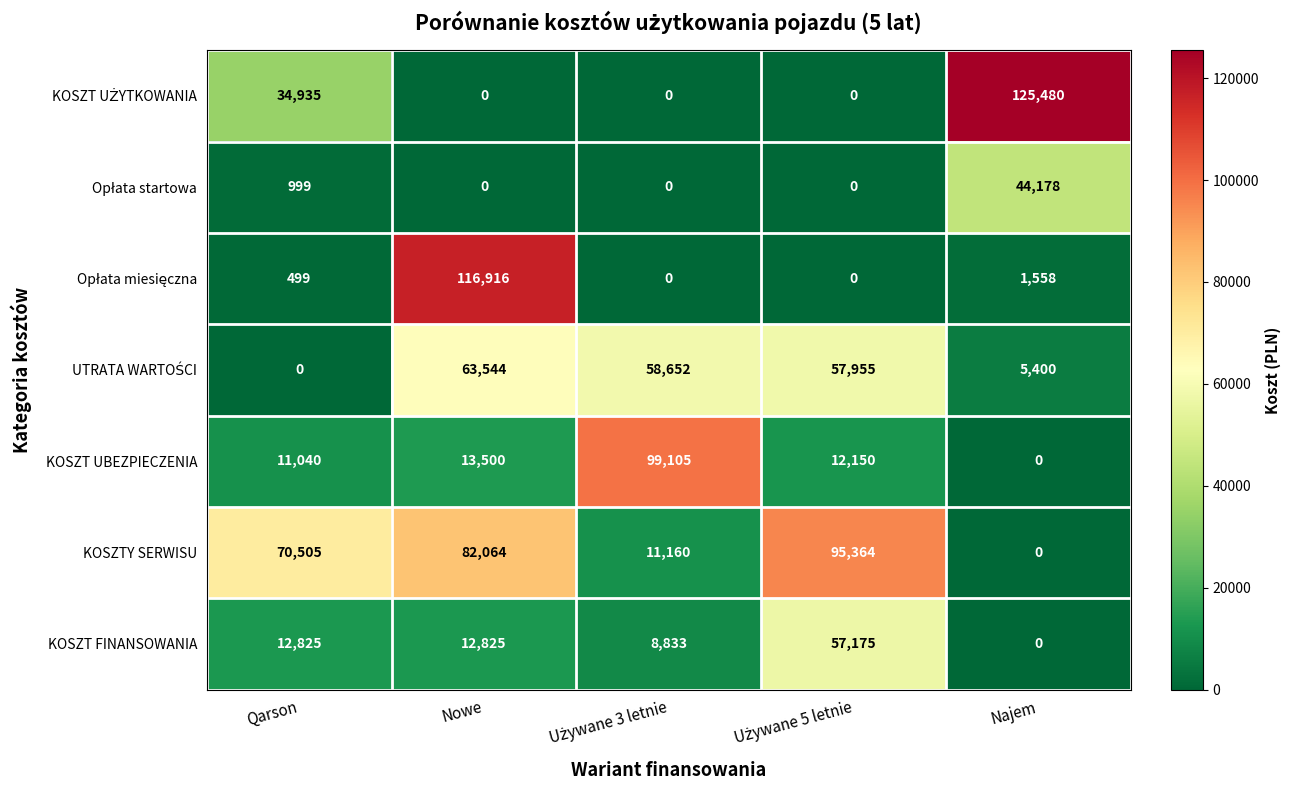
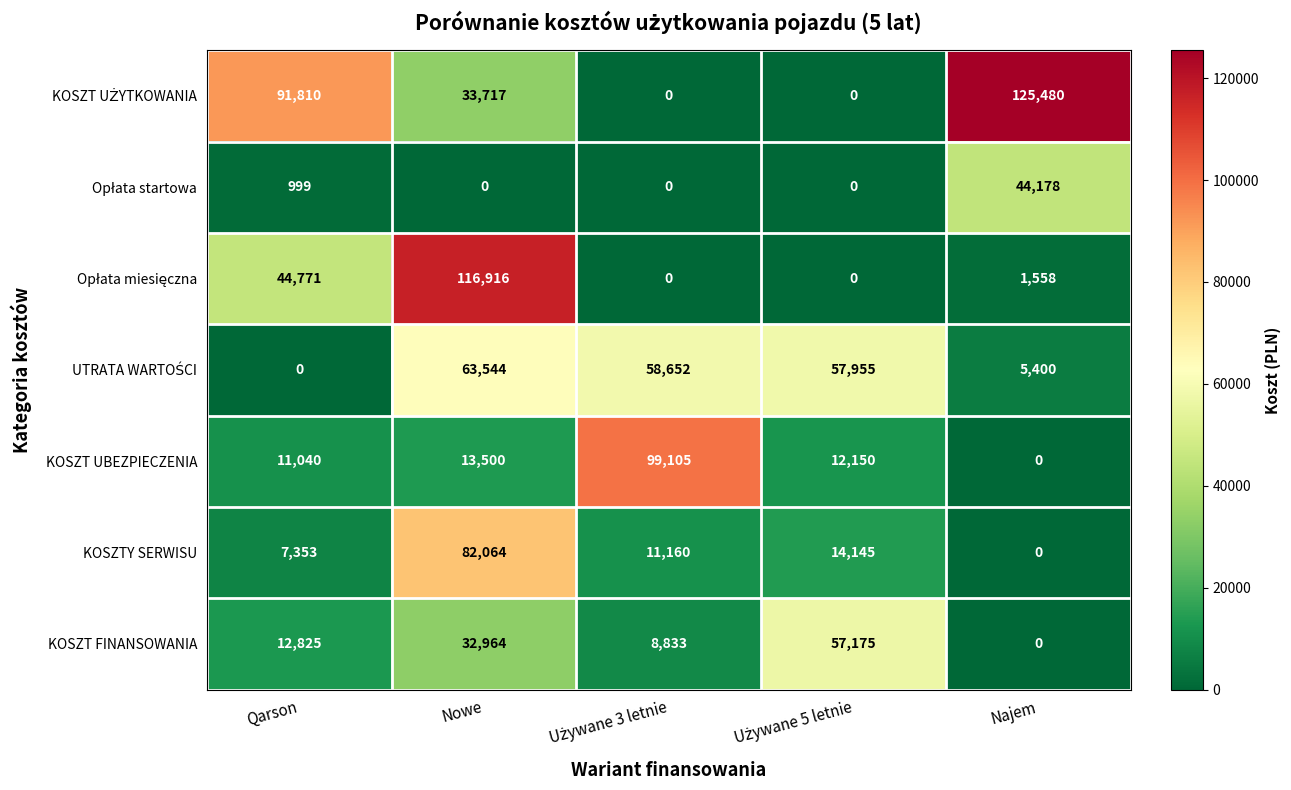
  {
    "KOSZT UŻYTKOWANIA": {
-     "Qarson": "34,935",
-     "Nowe": "0",
+     "Qarson": "91,810",
+     "Nowe": "33,717",
      "Używane 3 letnie": "0",
      "Używane 5 letnie": "0",
      "Najem": "125,480"
    },
    "Opłata startowa": {
      "Qarson": "999",
      "Nowe": "0",
      "Używane 3 letnie": "0",
      "Używane 5 letnie": "0",
      "Najem": "44,178"
    },
    "Opłata miesięczna": {
-     "Qarson": "499",
+     "Qarson": "44,771",
      "Nowe": "116,916",
      "Używane 3 letnie": "0",
      "Używane 5 letnie": "0",
      "Najem": "1,558"
    },
    "UTRATA WARTOŚCI": {
      "Qarson": "0",
      "Nowe": "63,544",
      "Używane 3 letnie": "58,652",
      "Używane 5 letnie": "57,955",
      "Najem": "5,400"
    },
    "KOSZT UBEZPIECZENIA": {
      "Qarson": "11,040",
      "Nowe": "13,500",
      "Używane 3 letnie": "99,105",
      "Używane 5 letnie": "12,150",
      "Najem": "0"
    },
    "KOSZTY SERWISU": {
-     "Qarson": "70,505",
+     "Qarson": "7,353",
      "Nowe": "82,064",
      "Używane 3 letnie": "11,160",
-     "Używane 5 letnie": "95,364",
+     "Używane 5 letnie": "14,145",
      "Najem": "0"
    },
    "KOSZT FINANSOWANIA": {
      "Qarson": "12,825",
-     "Nowe": "12,825",
+     "Nowe": "32,964",
      "Używane 3 letnie": "8,833",
      "Używane 5 letnie": "57,175",
      "Najem": "0"
    }
  }
